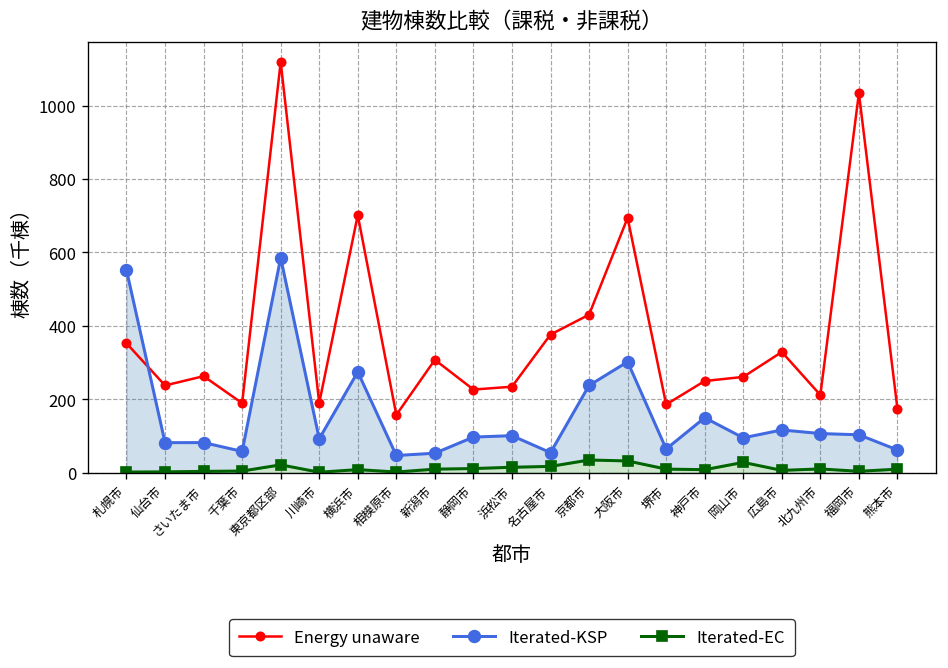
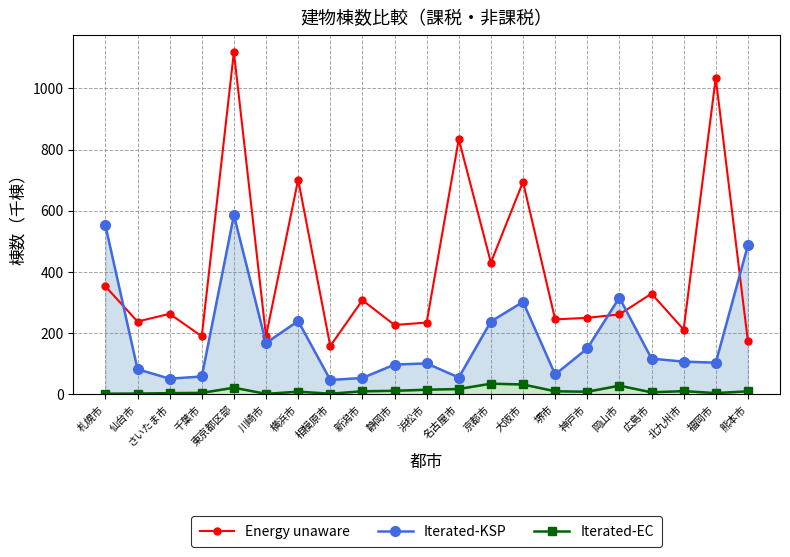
  {
    "Energy unaware": {
      "札幌市": 350,
      "仙台市": 240,
      "さいたま市": 260,
      "千葉市": 190,
      "東京都区部": 1120,
      "川崎市": 190,
      "横浜市": 700,
      "相模原市": 160,
      "新潟市": 310,
      "静岡市": 230,
      "浜松市": 230,
-     "名古屋市": 380,
+     "名古屋市": 830,
      "京都市": 430,
      "大阪市": 690,
-     "堺市": 190,
+     "堺市": 250,
      "神戸市": 250,
      "岡山市": 260,
      "広島市": 330,
      "北九州市": 210,
      "福岡市": 1030,
      "熊本市": 170
    },
    "Iterated-KSP": {
      "札幌市": 550,
      "仙台市": 80,
-     "さいたま市": 80,
+     "さいたま市": 50,
      "千葉市": 60,
      "東京都区部": 590,
-     "川崎市": 90,
-     "横浜市": 270,
+     "川崎市": 170,
+     "横浜市": 240,
      "相模原市": 50,
      "新潟市": 50,
      "静岡市": 100,
      "浜松市": 100,
      "名古屋市": 50,
      "京都市": 240,
      "大阪市": 300,
      "堺市": 70,
      "神戸市": 150,
-     "岡山市": 100,
+     "岡山市": 320,
      "広島市": 120,
      "北九州市": 110,
      "福岡市": 100,
-     "熊本市": 60
+     "熊本市": 490
    },
    "Iterated-EC": {
      "札幌市": 0,
      "仙台市": 0,
      "さいたま市": 0,
      "千葉市": 0,
      "東京都区部": 20,
      "川崎市": 0,
      "横浜市": 10,
      "相模原市": 0,
      "新潟市": 10,
      "静岡市": 10,
      "浜松市": 20,
      "名古屋市": 20,
      "京都市": 40,
      "大阪市": 30,
      "堺市": 10,
      "神戸市": 10,
      "岡山市": 30,
      "広島市": 10,
      "北九州市": 10,
      "福岡市": 0,
      "熊本市": 10
    }
  }
